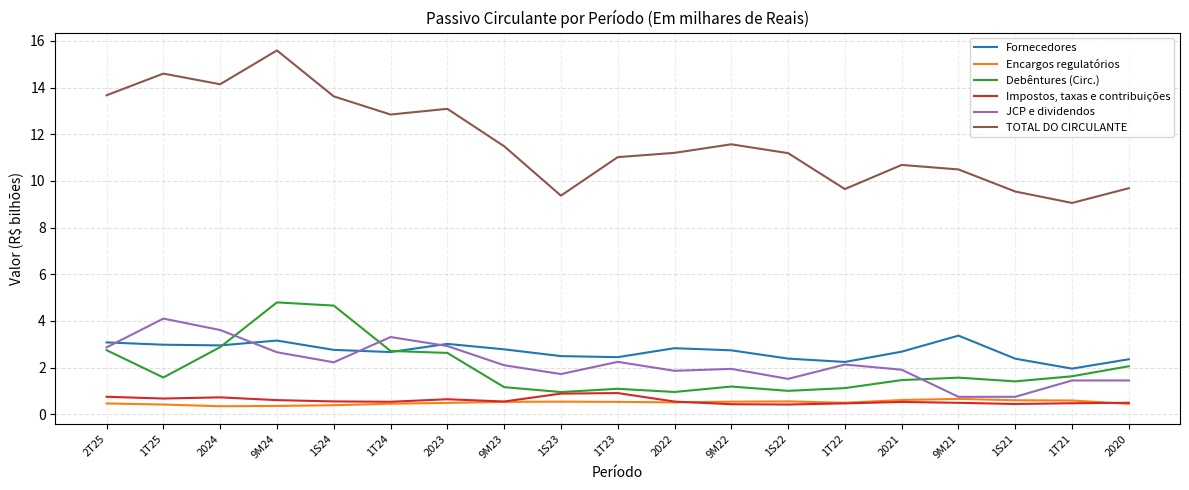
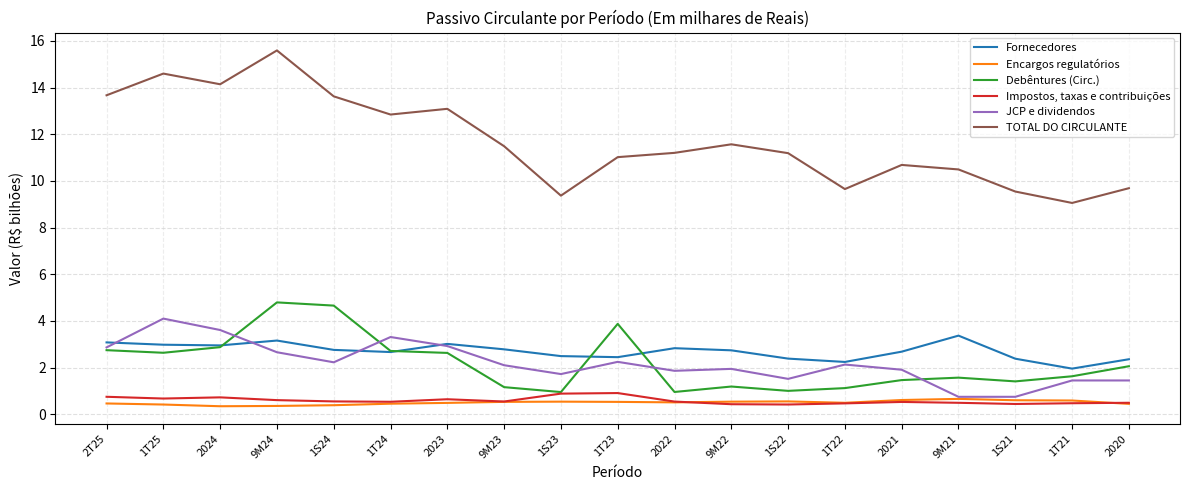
  {
    "Fornecedores": {
      "2T25": 3.1,
      "1T25": 3.0,
      "9M24": 3.2,
      "1S24": 2.8,
      "9M23": 2.8,
      "1S23": 2.5,
      "1T23": 2.4,
      "2022": 2.8,
      "9M22": 2.7,
      "1S22": 2.4,
      "1T22": 2.2,
      "2021": 2.7,
      "9M21": 3.4,
      "1S21": 2.4,
      "1T21": 2.0,
      "2020": 2.4
    },
    "Encargos regulatórios": {
      "2T25": 0.5,
      "1T25": 0.4,
      "2024": 0.3,
      "9M24": 0.4,
      "1S24": 0.4,
      "2023": 0.5,
      "1S23": 0.5,
      "1T23": 0.5,
      "1S22": 0.6,
      "1S21": 0.6,
      "1T21": 0.6
    },
    "Debêntures (Circ.)": {
      "2T25": 2.7,
-     "1T25": 1.6,
+     "1T25": 2.6,
      "9M24": 4.8,
      "1S24": 4.7,
      "2023": 2.6,
      "9M23": 1.2,
-     "1T23": 1.1,
+     "1T23": 3.9,
      "2022": 1.0,
      "9M22": 1.2,
      "1S22": 1.0,
      "1T22": 1.1,
      "2021": 1.5,
      "9M21": 1.6,
      "1S21": 1.4,
      "1T21": 1.6,
      "2020": 2.1
    },
    "Impostos, taxas e contribuições": {
      "2T25": 0.7,
      "1T25": 0.7,
      "2024": 0.7,
      "9M24": 0.6,
      "1S24": 0.6,
      "2023": 0.6,
      "1T23": 0.9,
      "1S22": 0.4,
      "9M21": 0.5,
      "1S21": 0.4,
      "1T21": 0.5
    },
    "JCP e dividendos": {
      "2T25": 2.9,
      "1T25": 4.1,
      "2024": 3.6,
      "9M24": 2.7,
      "1S24": 2.2,
      "1T24": 3.3,
      "9M23": 2.1,
      "1S23": 1.7,
      "1T23": 2.2,
      "2022": 1.9,
      "9M22": 1.9,
      "1S22": 1.5,
      "1T22": 2.1,
      "2021": 1.9,
      "1S21": 0.7,
      "1T21": 1.4,
      "2020": 1.4
    },
    "TOTAL DO CIRCULANTE": {
      "2T25": 13.7,
      "1T25": 14.6,
      "2024": 14.1,
      "9M24": 15.6,
      "1S24": 13.6,
      "1T24": 12.8,
      "2023": 13.1,
      "9M23": 11.5,
      "1S23": 9.4,
      "1T23": 11.0,
      "2022": 11.2,
      "9M22": 11.6,
      "1S22": 11.2,
      "1T22": 9.7,
      "2021": 10.7,
      "9M21": 10.5,
      "1S21": 9.5,
      "1T21": 9.1,
      "2020": 9.7
    }
  }
